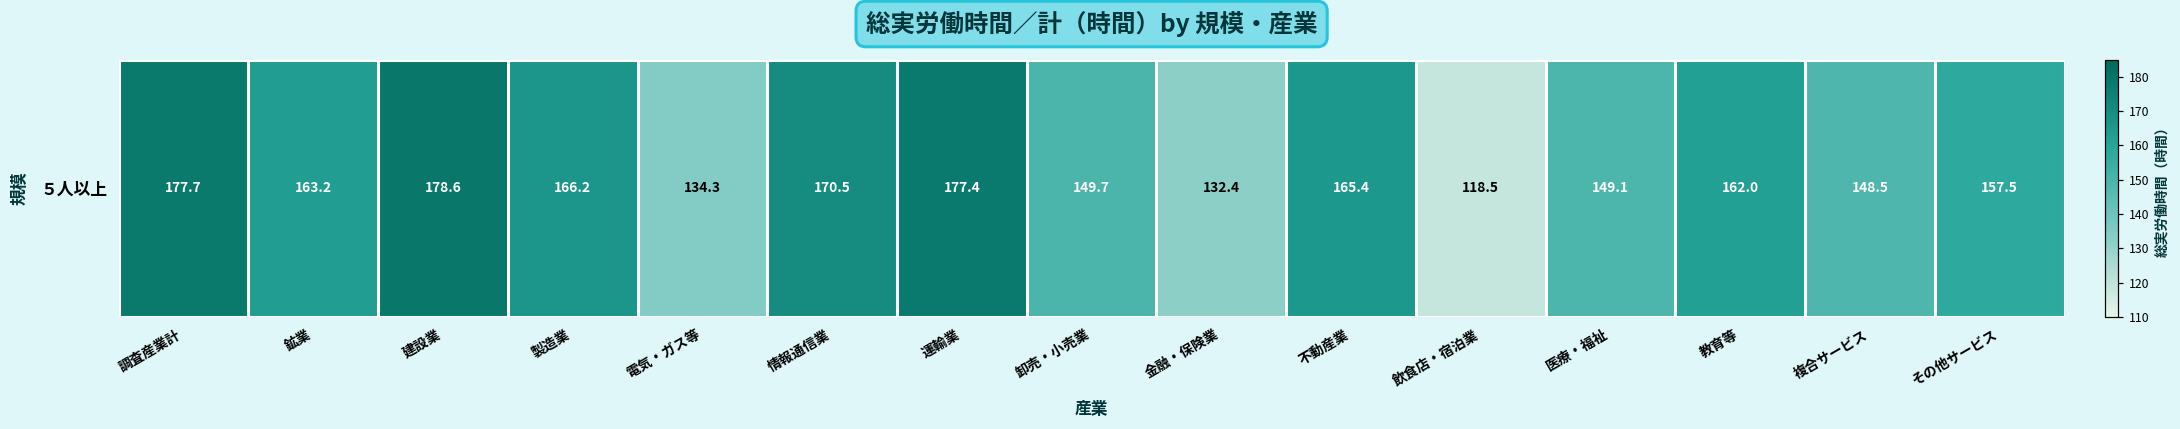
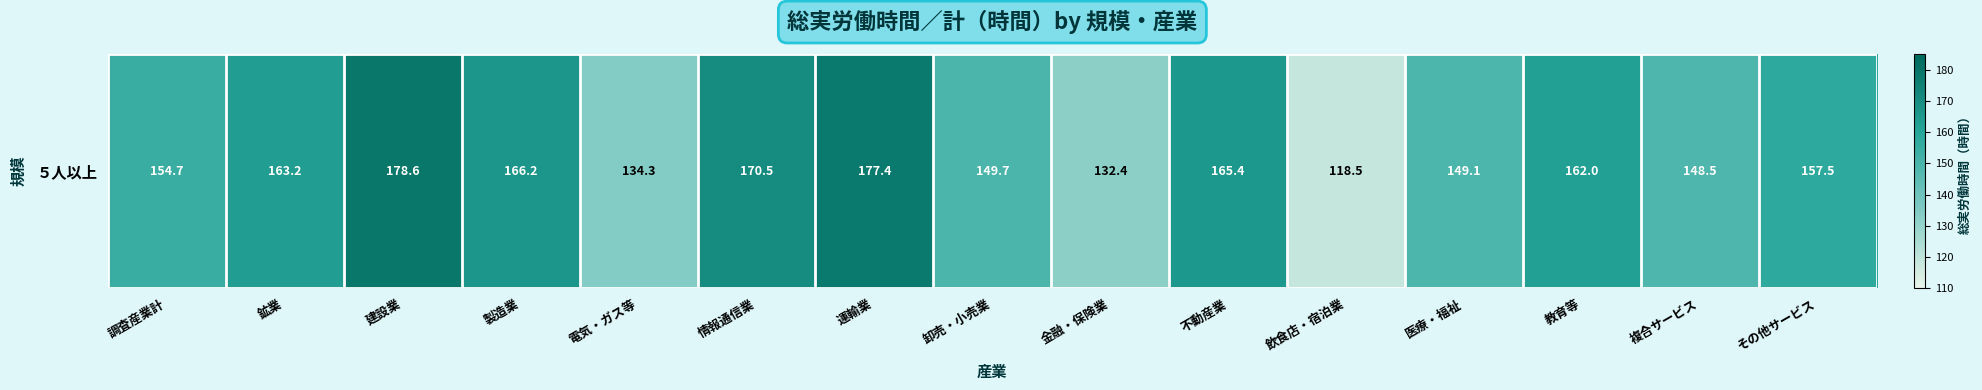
  {
    "５人以上": {
-     "調査産業計": 177.7,
+     "調査産業計": 154.7,
      "鉱業": 163.2,
      "建設業": 178.6,
      "製造業": 166.2,
      "電気・ガス等": 134.3,
      "情報通信業": 170.5,
      "運輸業": 177.4,
      "卸売・小売業": 149.7,
      "金融・保険業": 132.4,
      "不動産業": 165.4,
      "飲食店・宿泊業": 118.5,
      "医療・福祉": 149.1,
      "教育等": 162.0,
      "複合サービス": 148.5,
      "その他サービス": 157.5
    }
  }
